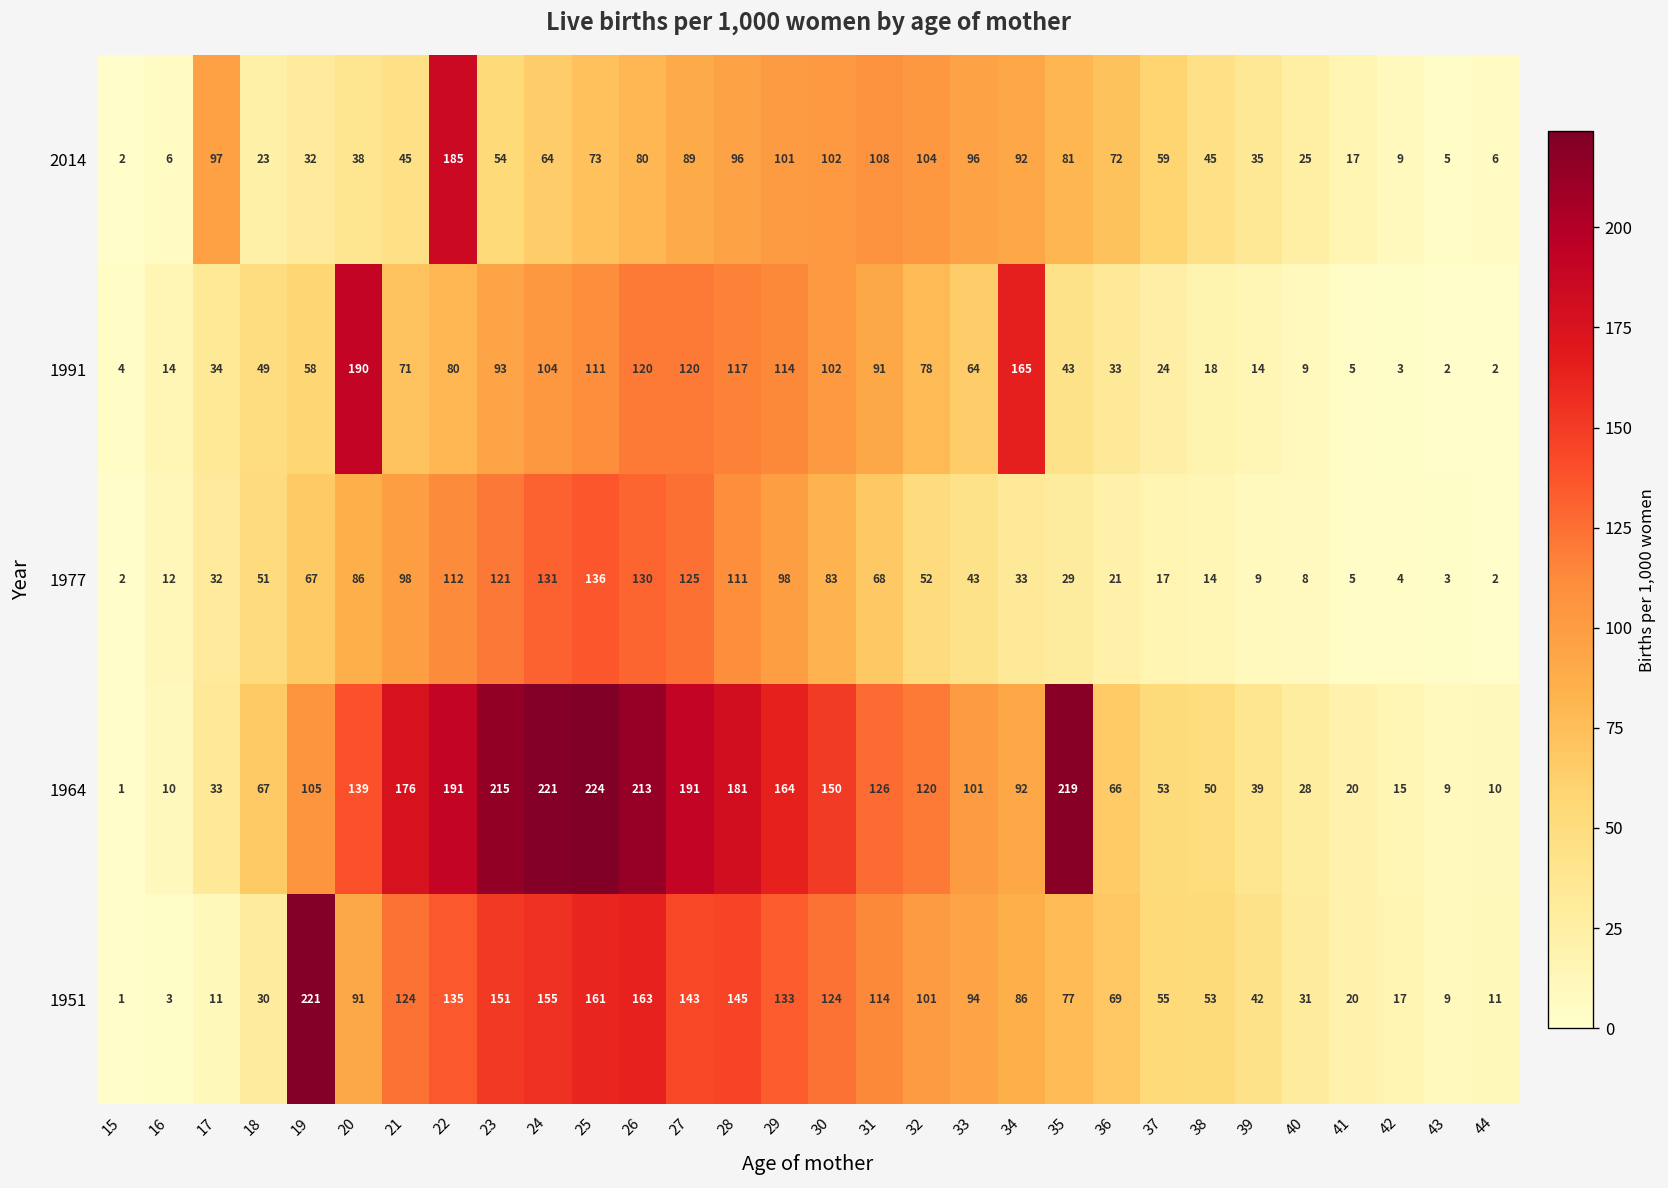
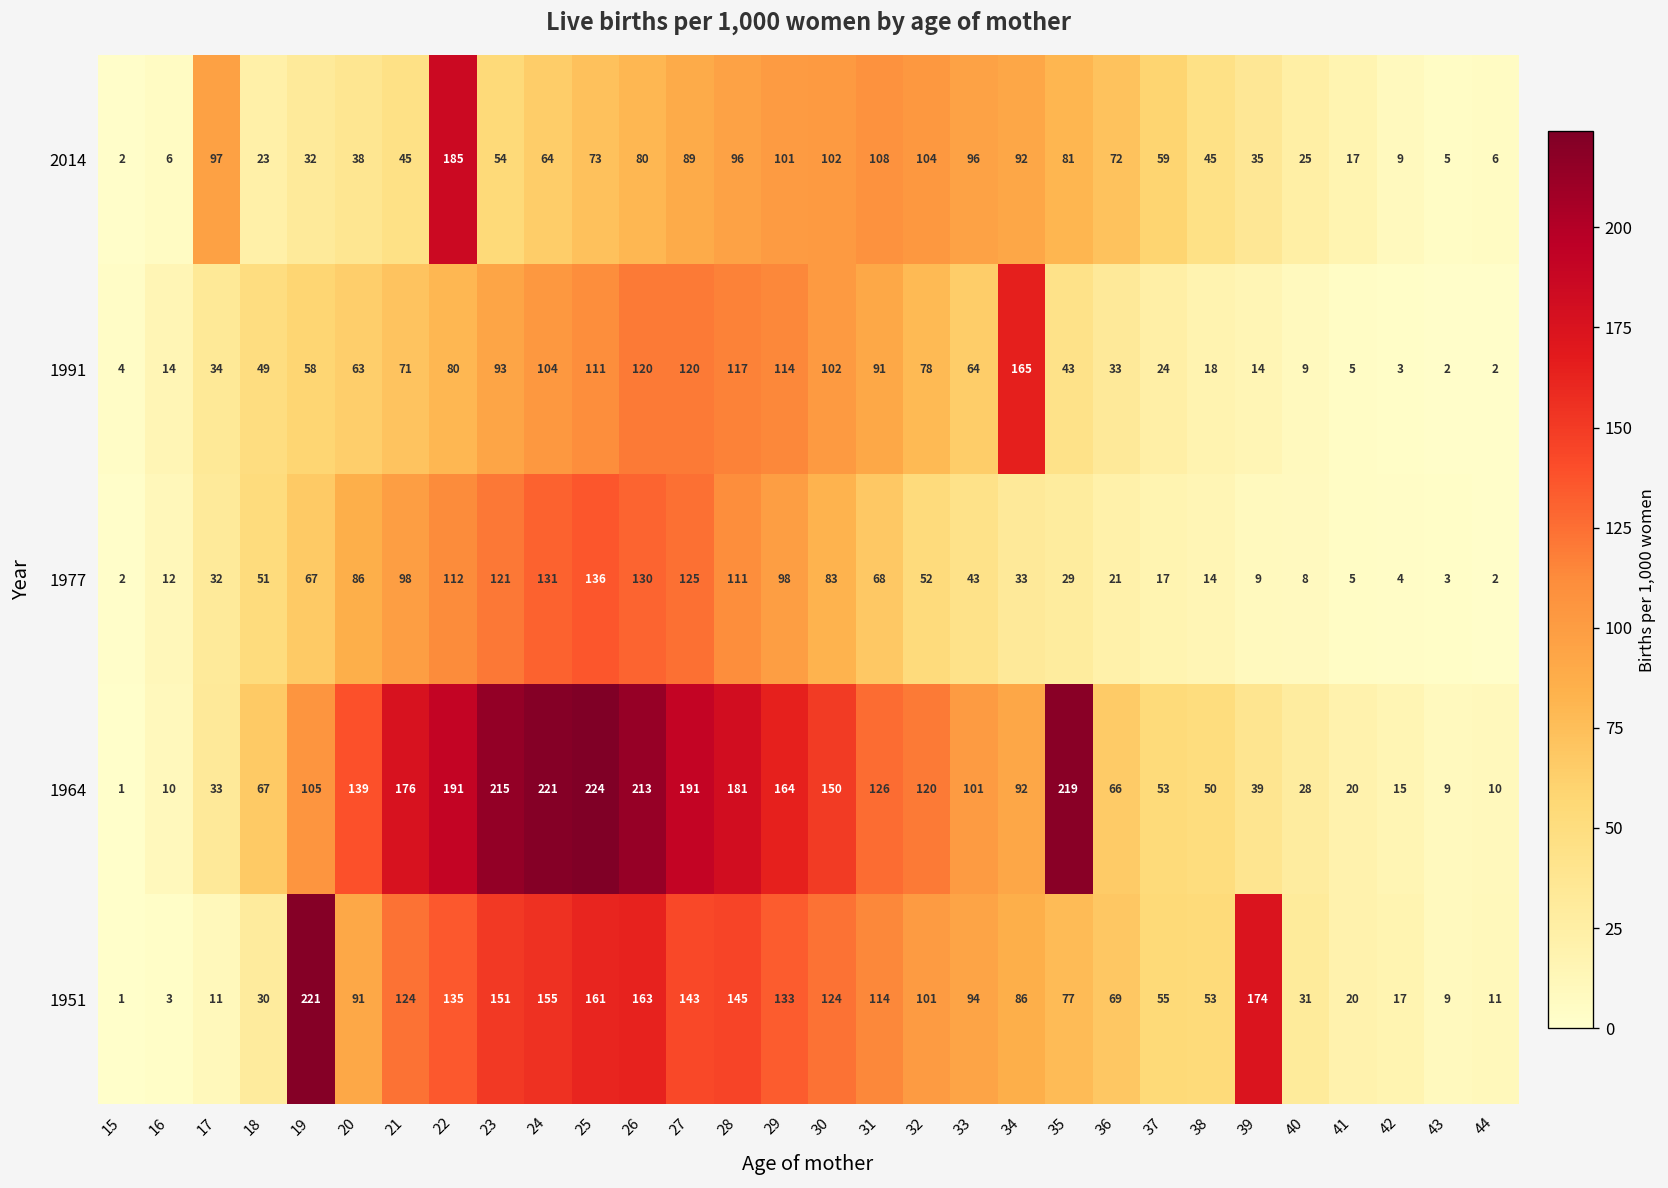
  {
    "2014": {
      "15": 2,
      "16": 6,
      "17": 97,
      "18": 23,
      "19": 32,
      "20": 38,
      "21": 45,
      "22": 185,
      "23": 54,
      "24": 64,
      "25": 73,
      "26": 80,
      "27": 89,
      "28": 96,
      "29": 101,
      "30": 102,
      "31": 108,
      "32": 104,
      "33": 96,
      "34": 92,
      "35": 81,
      "36": 72,
      "37": 59,
      "38": 45,
      "39": 35,
      "40": 25,
      "41": 17,
      "42": 9,
      "43": 5,
      "44": 6
    },
    "1991": {
      "15": 4,
      "16": 14,
      "17": 34,
      "18": 49,
      "19": 58,
-     "20": 190,
+     "20": 63,
      "21": 71,
      "22": 80,
      "23": 93,
      "24": 104,
      "25": 111,
      "26": 120,
      "27": 120,
      "28": 117,
      "29": 114,
      "30": 102,
      "31": 91,
      "32": 78,
      "33": 64,
      "34": 165,
      "35": 43,
      "36": 33,
      "37": 24,
      "38": 18,
      "39": 14,
      "40": 9,
      "41": 5,
      "42": 3,
      "43": 2,
      "44": 2
    },
    "1977": {
      "15": 2,
      "16": 12,
      "17": 32,
      "18": 51,
      "19": 67,
      "20": 86,
      "21": 98,
      "22": 112,
      "23": 121,
      "24": 131,
      "25": 136,
      "26": 130,
      "27": 125,
      "28": 111,
      "29": 98,
      "30": 83,
      "31": 68,
      "32": 52,
      "33": 43,
      "34": 33,
      "35": 29,
      "36": 21,
      "37": 17,
      "38": 14,
      "39": 9,
      "40": 8,
      "41": 5,
      "42": 4,
      "43": 3,
      "44": 2
    },
    "1964": {
      "15": 1,
      "16": 10,
      "17": 33,
      "18": 67,
      "19": 105,
      "20": 139,
      "21": 176,
      "22": 191,
      "23": 215,
      "24": 221,
      "25": 224,
      "26": 213,
      "27": 191,
      "28": 181,
      "29": 164,
      "30": 150,
      "31": 126,
      "32": 120,
      "33": 101,
      "34": 92,
      "35": 219,
      "36": 66,
      "37": 53,
      "38": 50,
      "39": 39,
      "40": 28,
      "41": 20,
      "42": 15,
      "43": 9,
      "44": 10
    },
    "1951": {
      "15": 1,
      "16": 3,
      "17": 11,
      "18": 30,
      "19": 221,
      "20": 91,
      "21": 124,
      "22": 135,
      "23": 151,
      "24": 155,
      "25": 161,
      "26": 163,
      "27": 143,
      "28": 145,
      "29": 133,
      "30": 124,
      "31": 114,
      "32": 101,
      "33": 94,
      "34": 86,
      "35": 77,
      "36": 69,
      "37": 55,
      "38": 53,
-     "39": 42,
+     "39": 174,
      "40": 31,
      "41": 20,
      "42": 17,
      "43": 9,
      "44": 11
    }
  }
